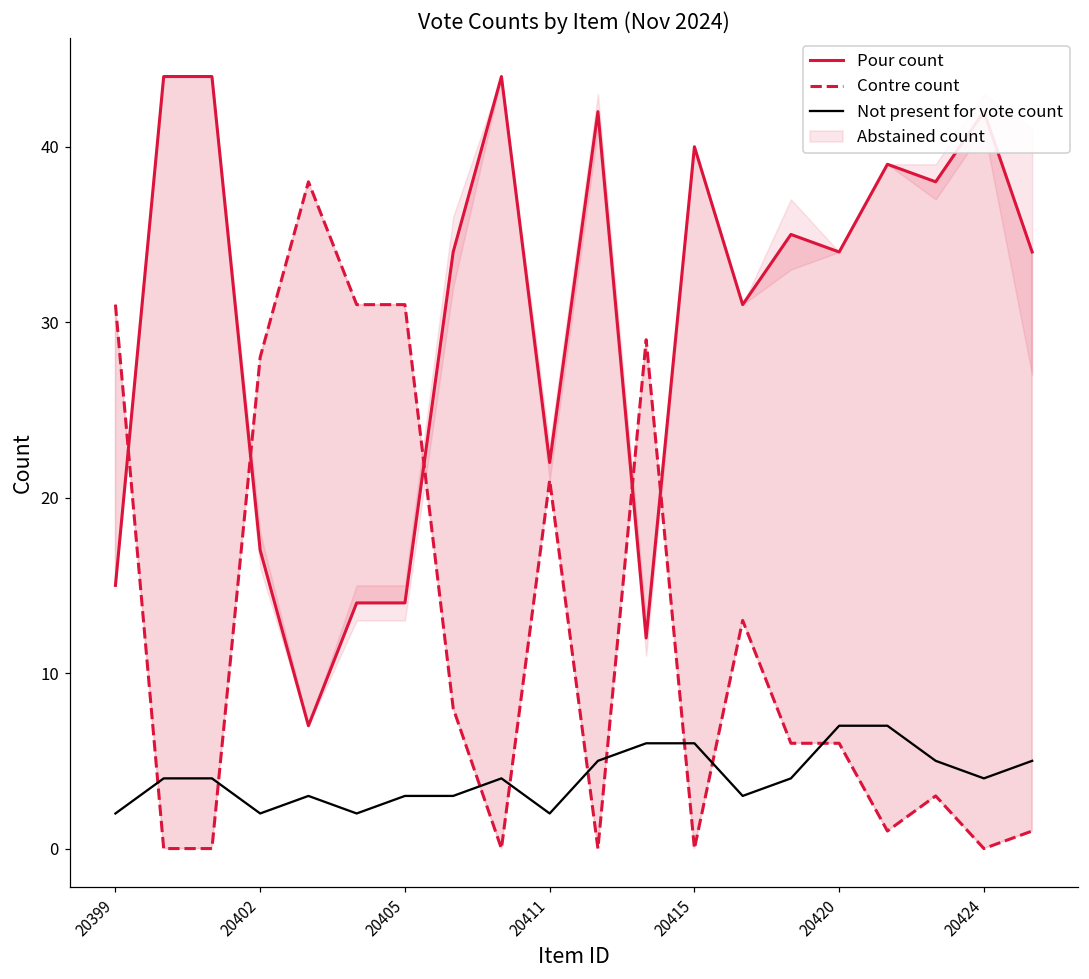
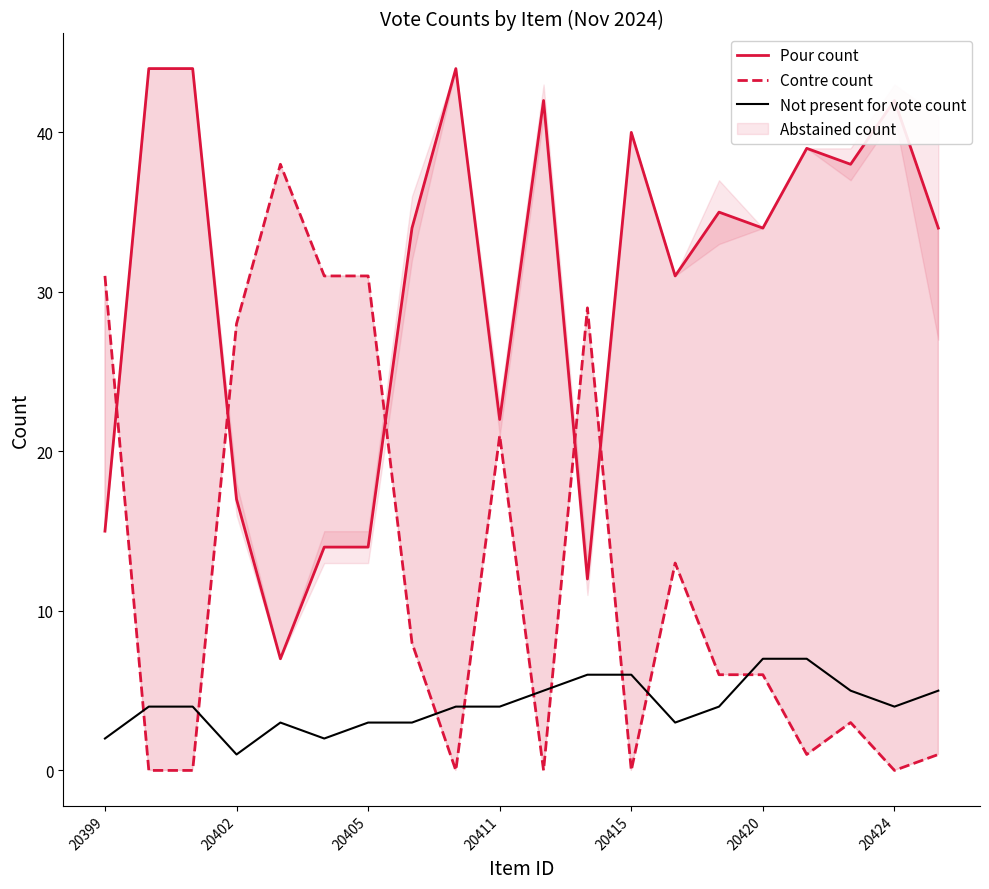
  {
    "Not present for vote count": {
      "20399": 2,
-     "20402": 2,
+     "20402": 1,
      "20405": 3,
-     "20411": 2,
+     "20411": 4,
      "20415": 6,
      "20420": 7,
      "20424": 4
    }
  }
